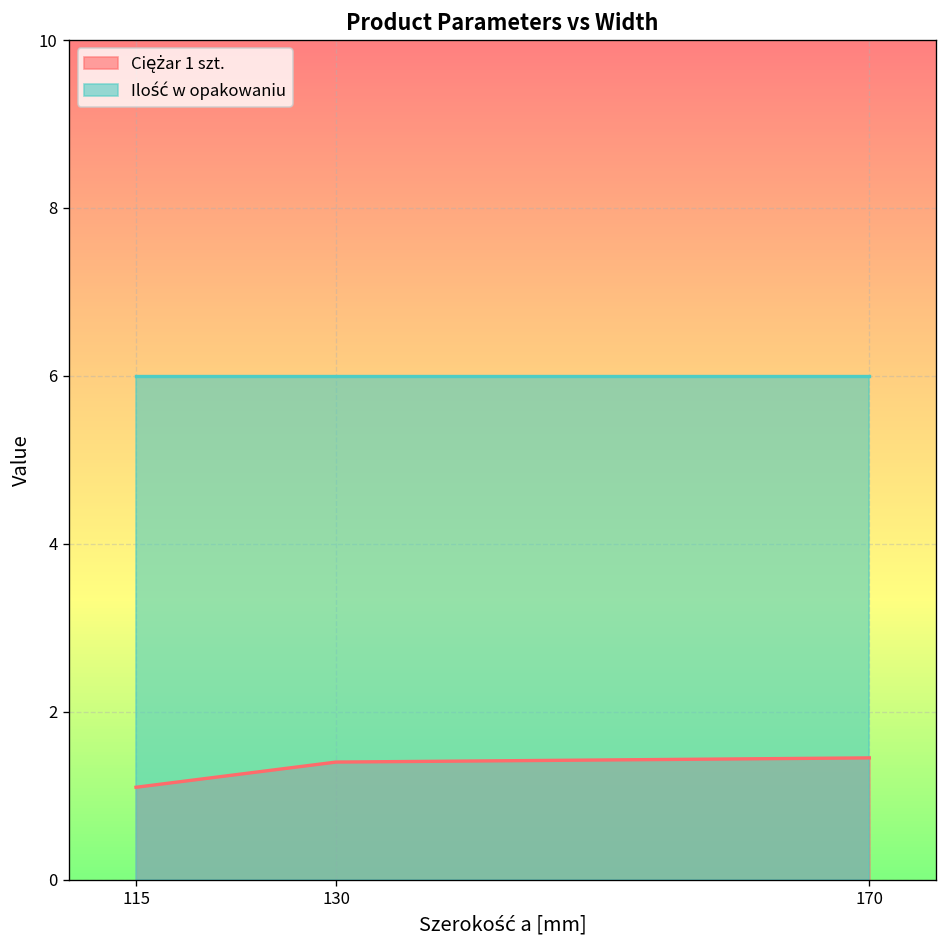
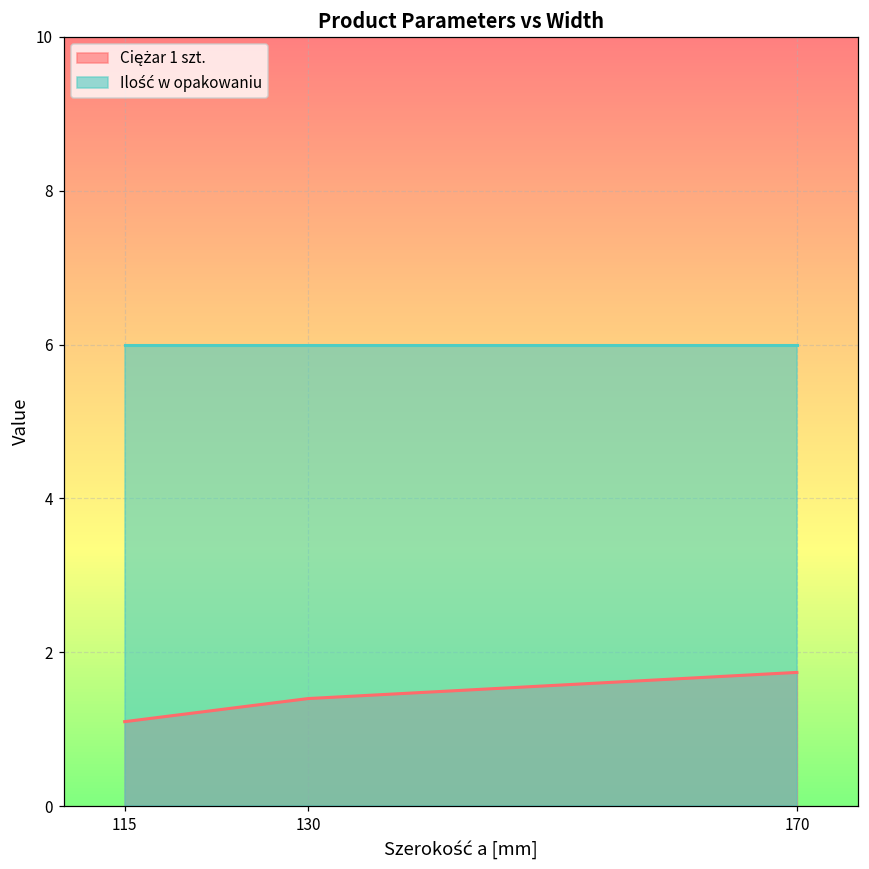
  {
    "Ciężar 1 szt.": {
      "115": 1.1,
      "130": 1.4,
-     "170": 1.5
+     "170": 1.7
    },
    "Ilość w opakowaniu": {
      "115": 6.0,
      "130": 6.0,
      "170": 6.0
    }
  }
